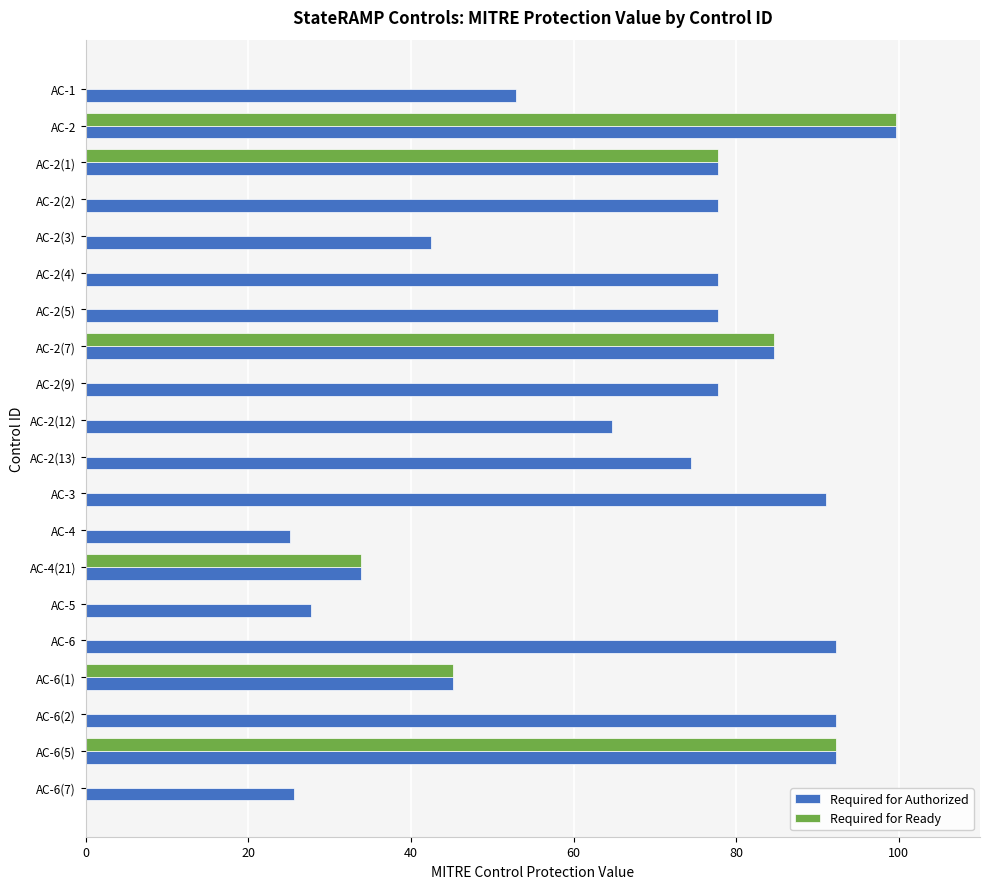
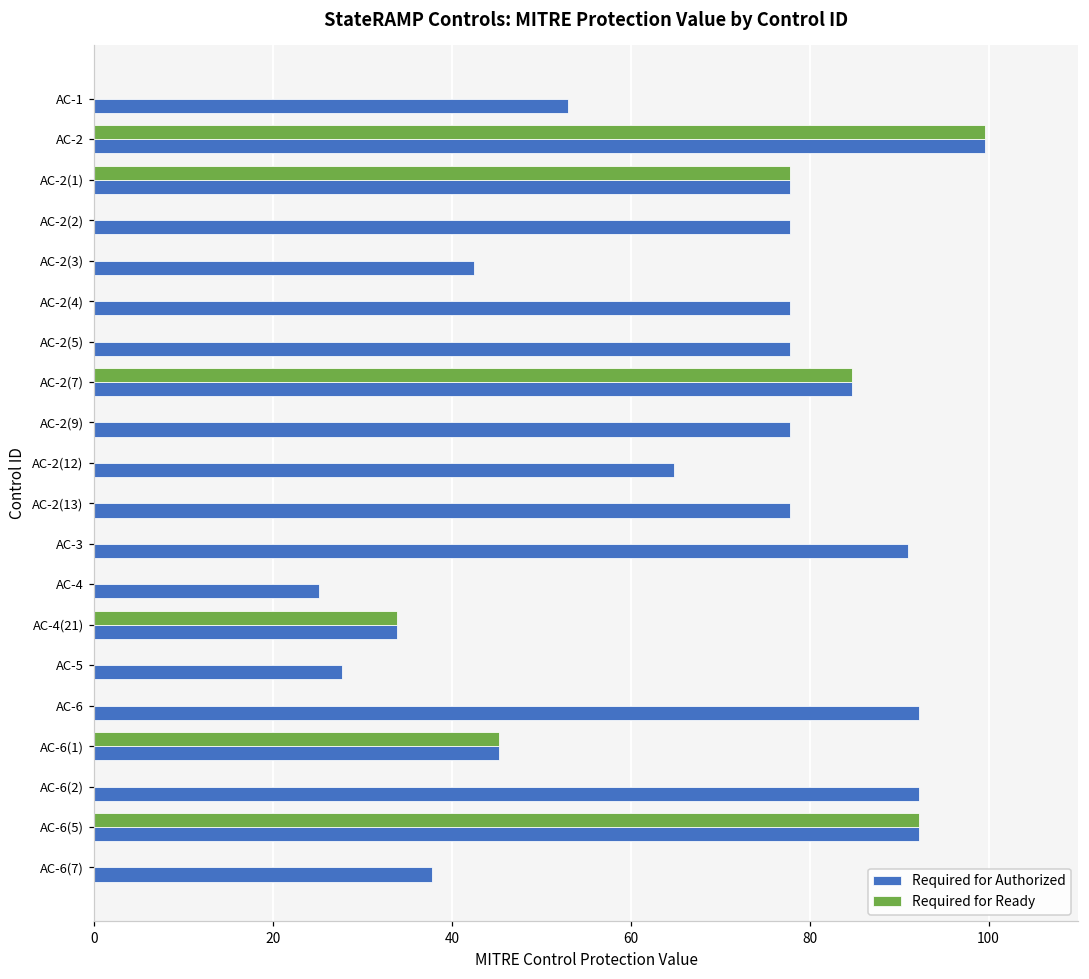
  {
    "Required for Authorized": {
      "AC-1": 53,
      "AC-2": 100,
      "AC-2(1)": 78,
      "AC-2(2)": 78,
      "AC-2(3)": 42,
      "AC-2(4)": 78,
      "AC-2(5)": 78,
      "AC-2(7)": 85,
      "AC-2(9)": 78,
      "AC-2(12)": 65,
-     "AC-2(13)": 74,
+     "AC-2(13)": 78,
      "AC-3": 91,
      "AC-4": 25,
      "AC-4(21)": 34,
      "AC-5": 28,
      "AC-6": 92,
      "AC-6(1)": 45,
      "AC-6(2)": 92,
      "AC-6(5)": 92,
-     "AC-6(7)": 26
+     "AC-6(7)": 38
    },
    "Required for Ready": {
      "AC-1": 0,
      "AC-2": 100,
      "AC-2(1)": 78,
      "AC-2(2)": 0,
      "AC-2(3)": 0,
      "AC-2(4)": 0,
      "AC-2(5)": 0,
      "AC-2(7)": 85,
      "AC-2(9)": 0,
      "AC-2(12)": 0,
      "AC-2(13)": 0,
      "AC-3": 0,
      "AC-4": 0,
      "AC-4(21)": 34,
      "AC-5": 0,
      "AC-6": 0,
      "AC-6(1)": 45,
      "AC-6(2)": 0,
      "AC-6(5)": 92,
      "AC-6(7)": 0
    }
  }
